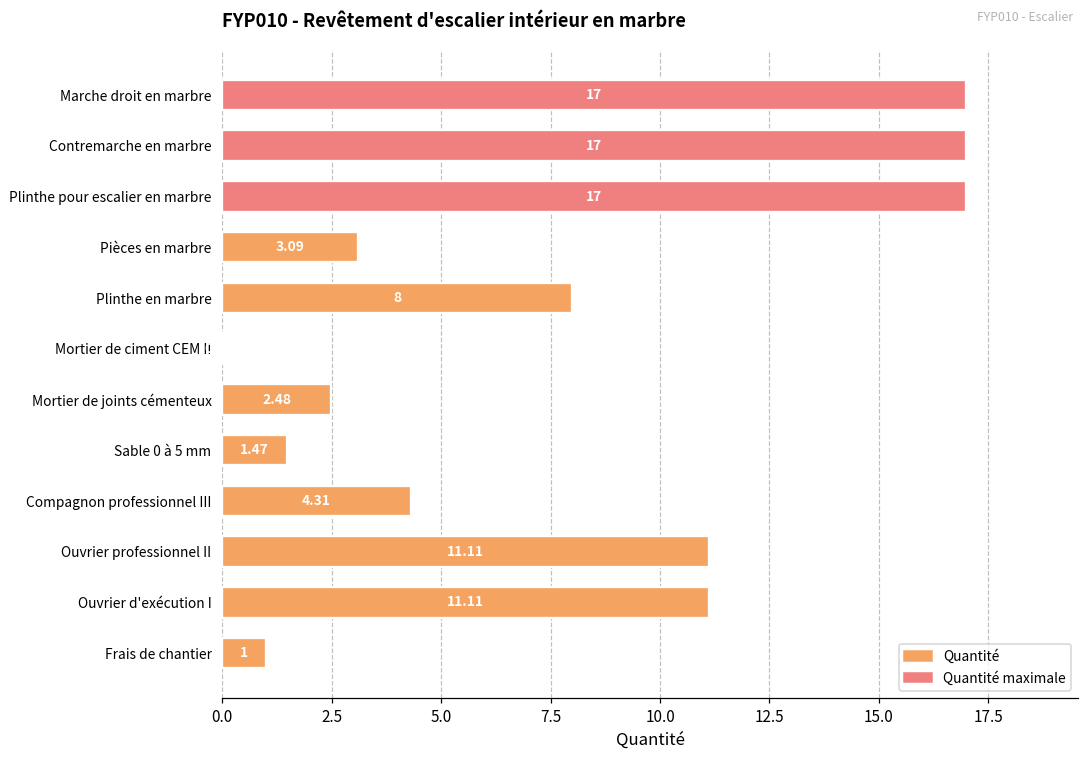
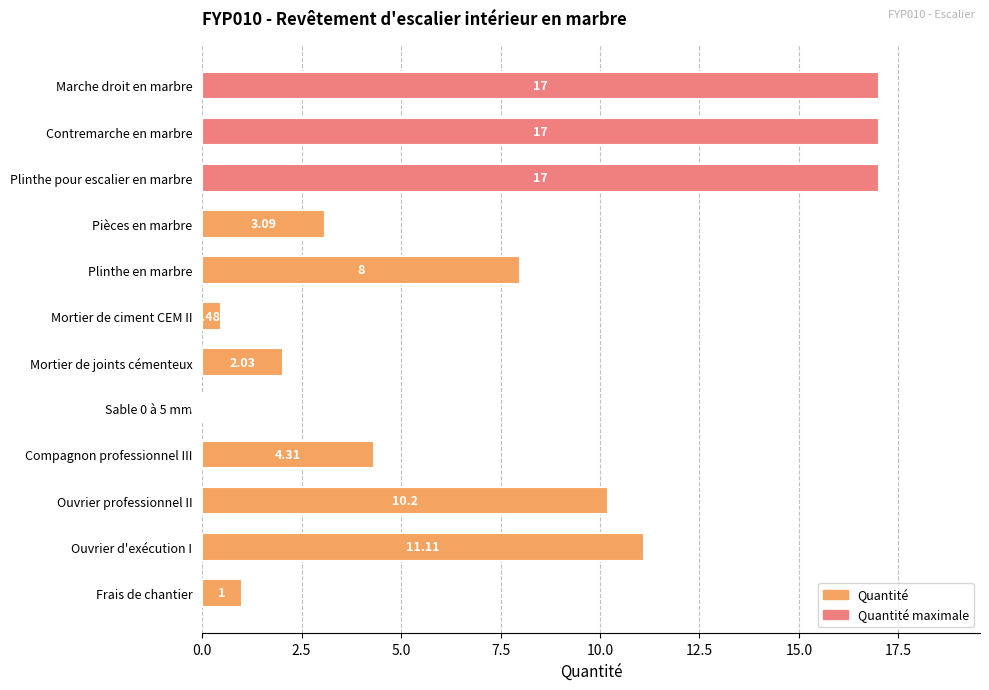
  {
    "Marche droit en marbre": 17,
    "Contremarche en marbre": 17,
    "Plinthe pour escalier en marbre": 17,
    "Pièces en marbre": 3.09,
    "Plinthe en marbre": 8,
-   "Mortier de ciment CEM II": 0.0,
-   "Mortier de joints cémenteux": 2.48,
-   "Sable 0 à 5 mm": 1.5,
+   "Mortier de ciment CEM II": 0.5,
+   "Mortier de joints cémenteux": 2.03,
+   "Sable 0 à 5 mm": 0.0,
    "Compagnon professionnel III": 4.31,
-   "Ouvrier professionnel II": 11.11,
+   "Ouvrier professionnel II": 10.2,
    "Ouvrier d'exécution I": 11.11,
    "Frais de chantier": 1
  }
